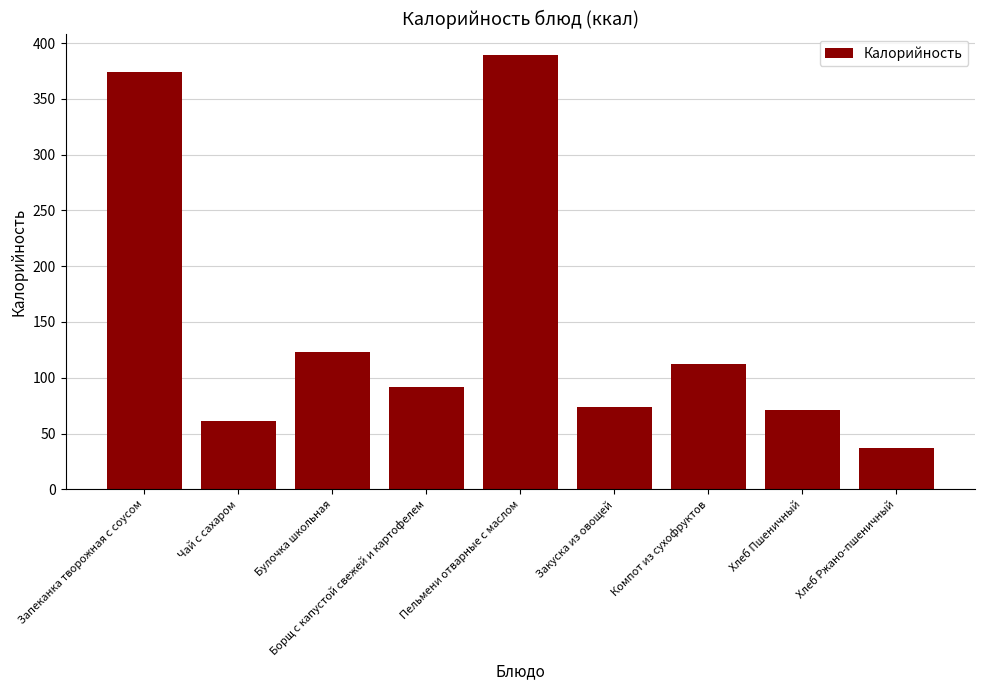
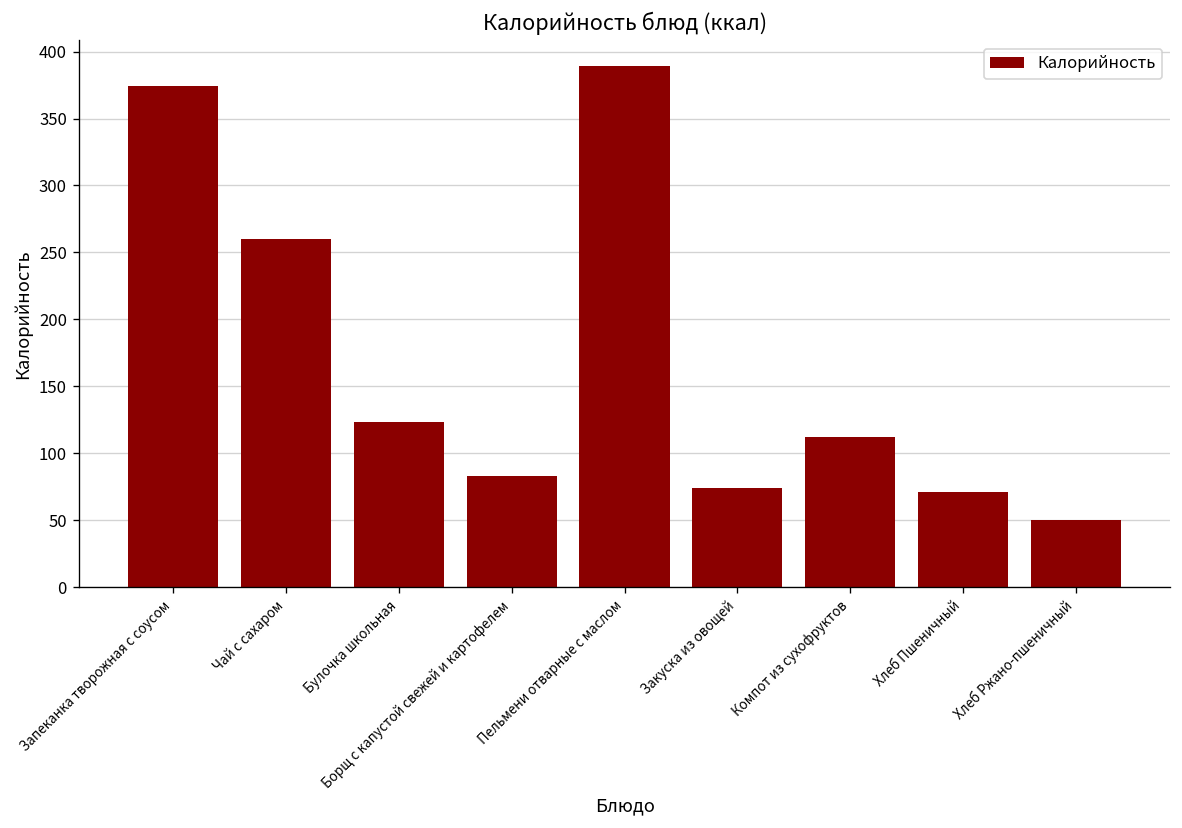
  {
    "Запеканка творожная с соусом": 374,
-   "Чай с сахаром": 61,
+   "Чай с сахаром": 260,
    "Булочка школьная": 123,
-   "Борщ с капустой свежей и картофелем": 92,
+   "Борщ с капустой свежей и картофелем": 83,
    "Пельмени отварные с маслом": 389,
    "Закуска из овощей": 74,
    "Компот из сухофруктов": 112,
    "Хлеб Пшеничный": 71,
-   "Хлеб Ржано-пшеничный": 37
+   "Хлеб Ржано-пшеничный": 50
  }
